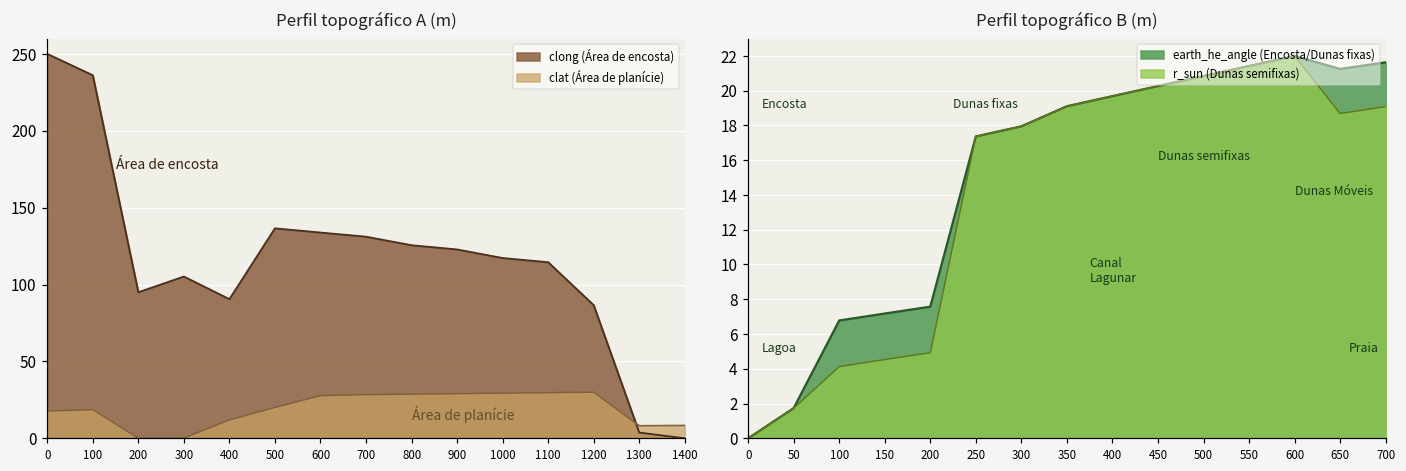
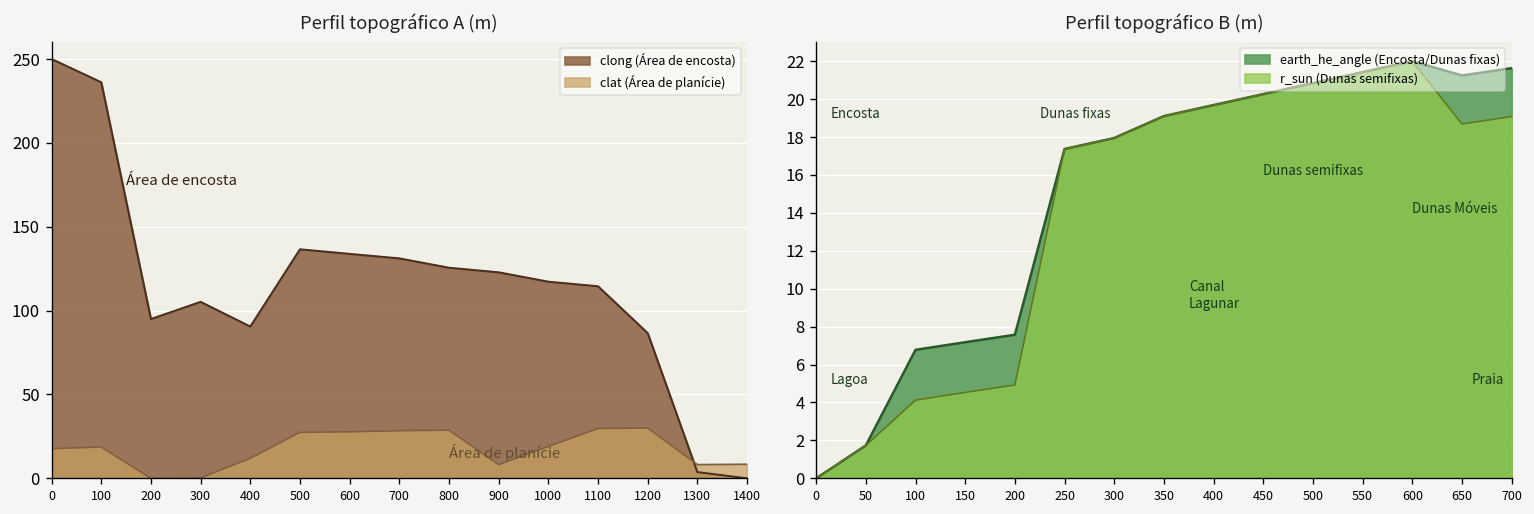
  {
    "Perfil topográfico A (m)": {
      "clong (Área de encosta)": {
        "0": 250,
        "100": 236,
        "200": 95,
        "300": 105,
        "400": 90,
        "500": 137,
        "600": 134,
        "700": 131,
        "800": 126,
        "900": 123,
        "1000": 117,
        "1100": 115,
        "1200": 87,
        "1300": 4,
        "1400": 0
      },
      "clat (Área de planície)": {
        "0": 18,
        "100": 19,
        "200": 0,
        "300": 0,
        "400": 12,
-       "500": 20,
+       "500": 27,
        "600": 28,
        "700": 28,
        "800": 29,
-       "900": 29,
-       "1000": 29,
+       "900": 8,
+       "1000": 19,
        "1100": 30,
        "1200": 30,
        "1300": 8,
        "1400": 8
      }
    },
    "Perfil topográfico B (m)": {
      "earth_he_angle (Encosta/Dunas fixas)": {
        "100": 6.8,
        "150": 7.2,
        "200": 7.6,
        "700": 21.6
      },
      "r_sun (Dunas semifixas)": {
        "100": 4.1,
        "150": 4.5,
        "200": 4.9,
        "650": 18.7,
        "700": 19.1
      }
    }
  }
